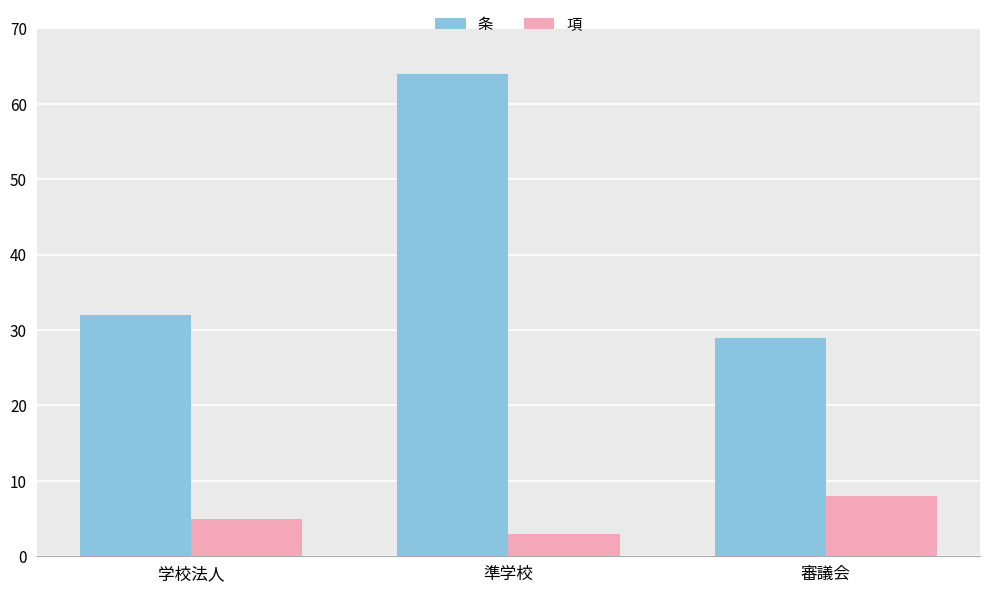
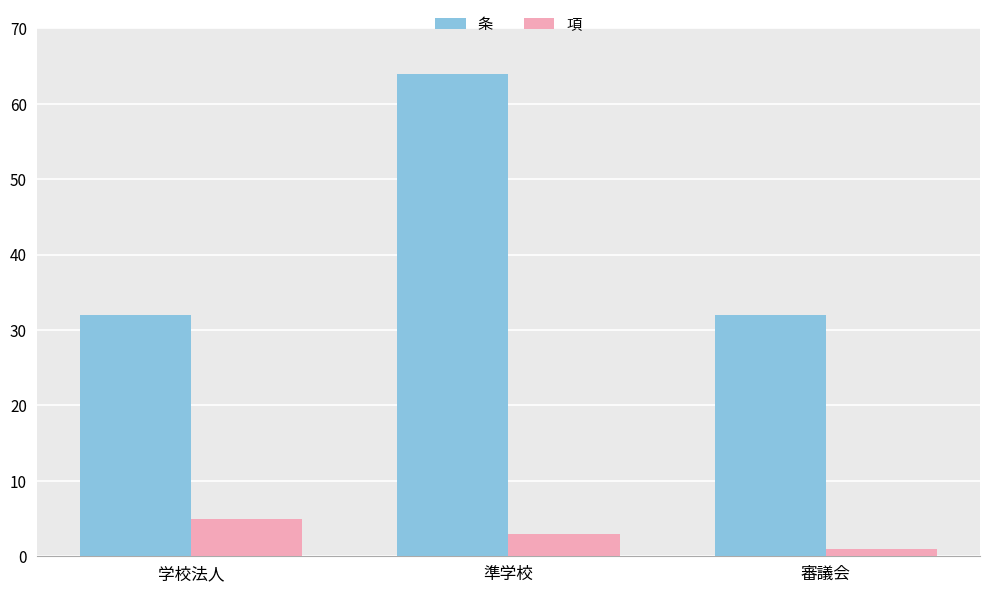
  {
    "条": {
      "学校法人": 32,
      "準学校": 64,
-     "審議会": 29
+     "審議会": 32
    },
    "項": {
      "学校法人": 5,
      "準学校": 3,
-     "審議会": 8
+     "審議会": 1
    }
  }
